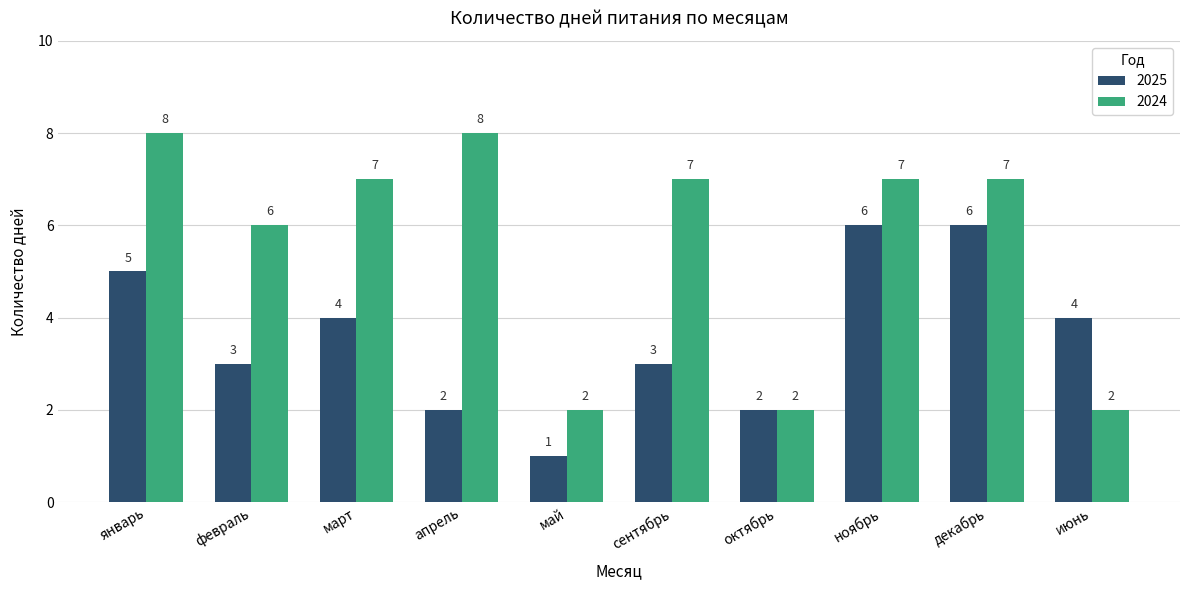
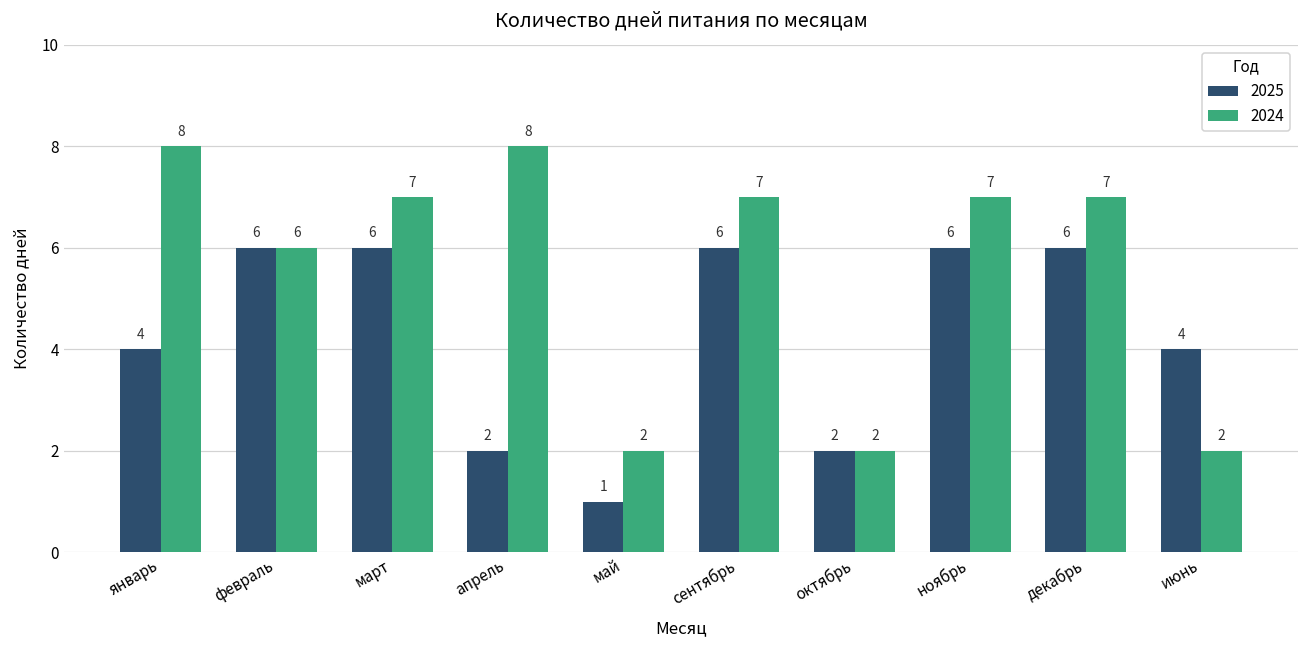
  {
    "2025": {
-     "январь": 5,
-     "февраль": 3,
-     "март": 4,
+     "январь": 4,
+     "февраль": 6,
+     "март": 6,
      "апрель": 2,
      "май": 1,
-     "сентябрь": 3,
+     "сентябрь": 6,
      "октябрь": 2,
      "ноябрь": 6,
      "декабрь": 6,
      "июнь": 4
    },
    "2024": {
      "январь": 8,
      "февраль": 6,
      "март": 7,
      "апрель": 8,
      "май": 2,
      "сентябрь": 7,
      "октябрь": 2,
      "ноябрь": 7,
      "декабрь": 7,
      "июнь": 2
    }
  }
